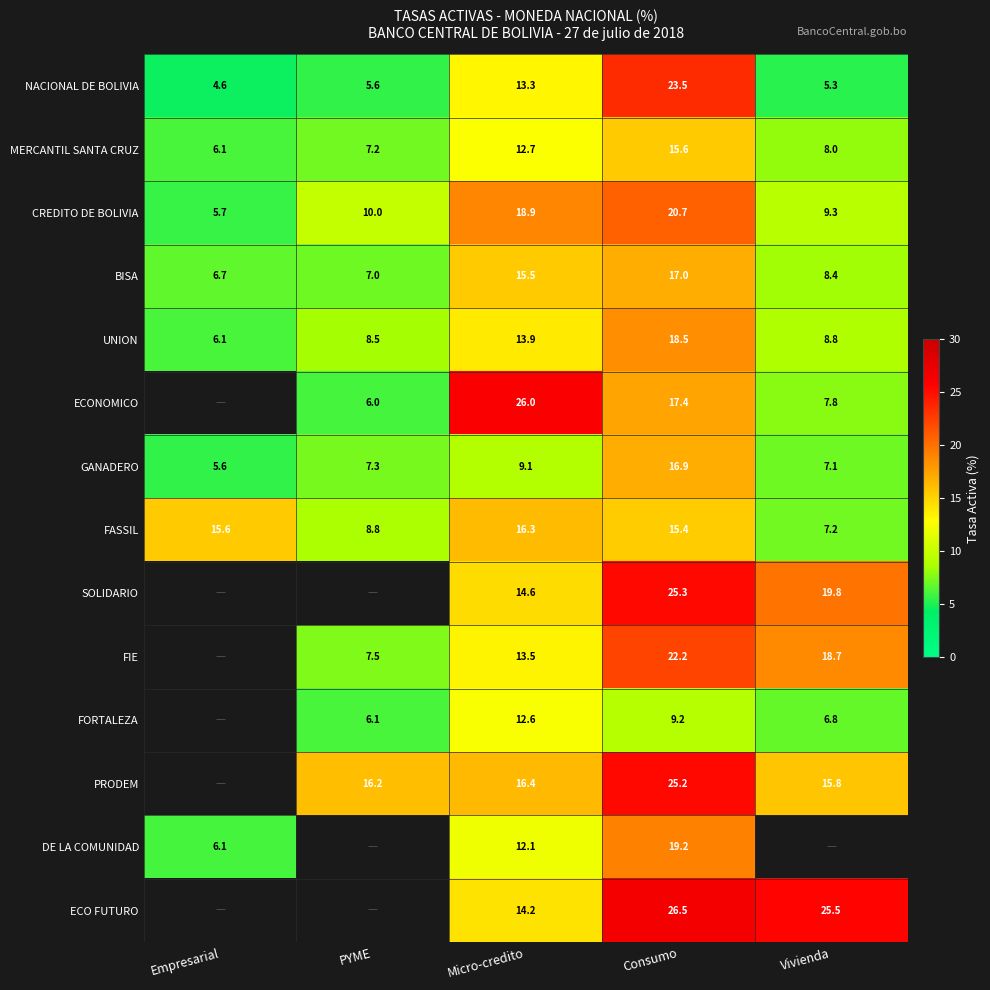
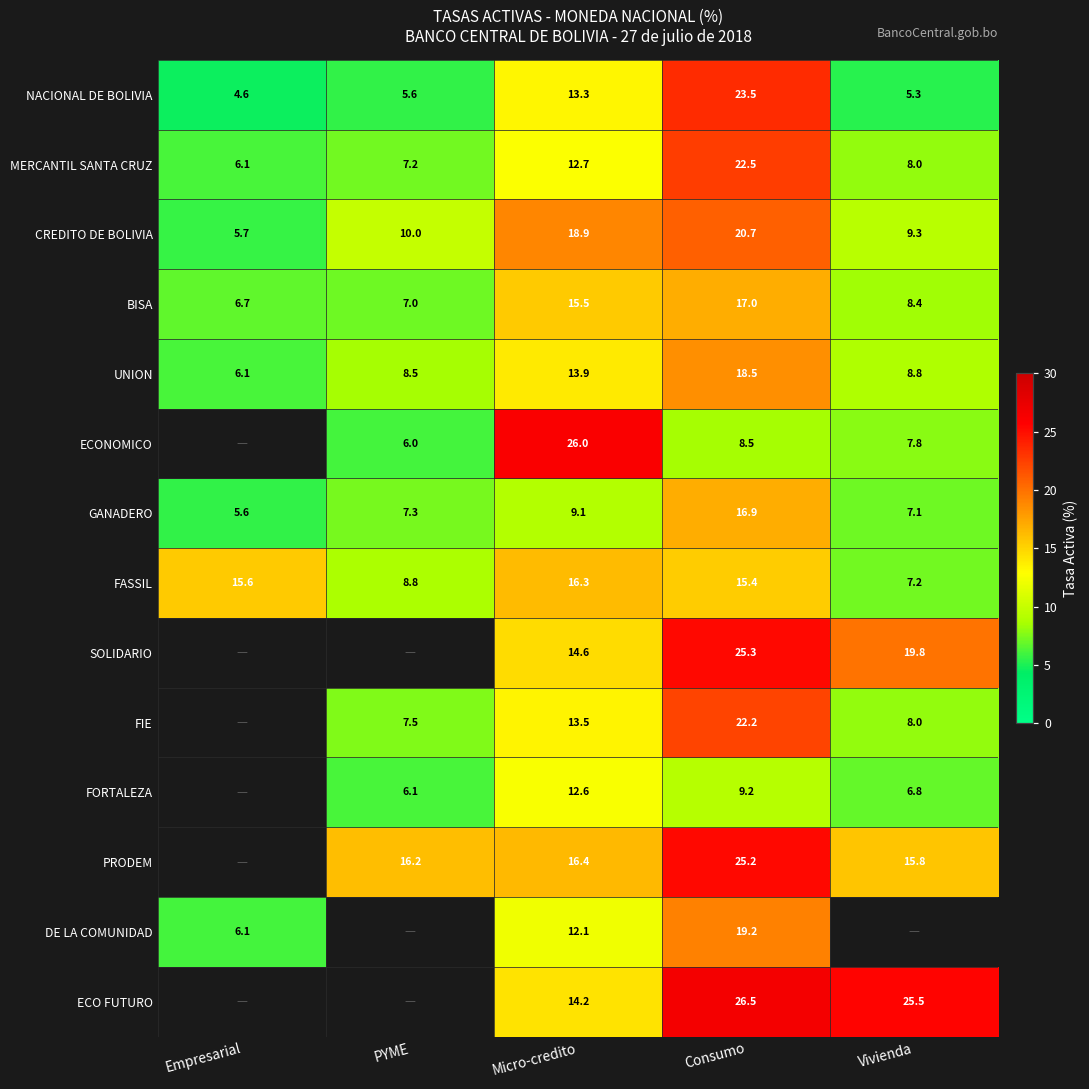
  {
    "NACIONAL DE BOLIVIA": {
      "Empresarial": 4.6,
      "PYME": 5.6,
      "Micro-credito": 13.3,
      "Consumo": 23.5,
      "Vivienda": 5.3
    },
    "MERCANTIL SANTA CRUZ": {
      "Empresarial": 6.1,
      "PYME": 7.2,
      "Micro-credito": 12.7,
-     "Consumo": 15.6,
+     "Consumo": 22.5,
      "Vivienda": 8.0
    },
    "CREDITO DE BOLIVIA": {
      "Empresarial": 5.7,
      "PYME": 10.0,
      "Micro-credito": 18.9,
      "Consumo": 20.7,
      "Vivienda": 9.3
    },
    "BISA": {
      "Empresarial": 6.7,
      "PYME": 7.0,
      "Micro-credito": 15.5,
      "Consumo": 17.0,
      "Vivienda": 8.4
    },
    "UNION": {
      "Empresarial": 6.1,
      "PYME": 8.5,
      "Micro-credito": 13.9,
      "Consumo": 18.5,
      "Vivienda": 8.8
    },
    "ECONOMICO": {
      "PYME": 6.0,
      "Micro-credito": 26.0,
-     "Consumo": 17.4,
+     "Consumo": 8.5,
      "Vivienda": 7.8
    },
    "GANADERO": {
      "Empresarial": 5.6,
      "PYME": 7.3,
      "Micro-credito": 9.1,
      "Consumo": 16.9,
      "Vivienda": 7.1
    },
    "FASSIL": {
      "Empresarial": 15.6,
      "PYME": 8.8,
      "Micro-credito": 16.3,
      "Consumo": 15.4,
      "Vivienda": 7.2
    },
    "SOLIDARIO": {
      "Micro-credito": 14.6,
      "Consumo": 25.3,
      "Vivienda": 19.8
    },
    "FIE": {
      "PYME": 7.5,
      "Micro-credito": 13.5,
      "Consumo": 22.2,
-     "Vivienda": 18.7
+     "Vivienda": 8.0
    },
    "FORTALEZA": {
      "PYME": 6.1,
      "Micro-credito": 12.6,
      "Consumo": 9.2,
      "Vivienda": 6.8
    },
    "PRODEM": {
      "PYME": 16.2,
      "Micro-credito": 16.4,
      "Consumo": 25.2,
      "Vivienda": 15.8
    },
    "DE LA COMUNIDAD": {
      "Empresarial": 6.1,
      "Micro-credito": 12.1,
      "Consumo": 19.2
    },
    "ECO FUTURO": {
      "Micro-credito": 14.2,
      "Consumo": 26.5,
      "Vivienda": 25.5
    }
  }
